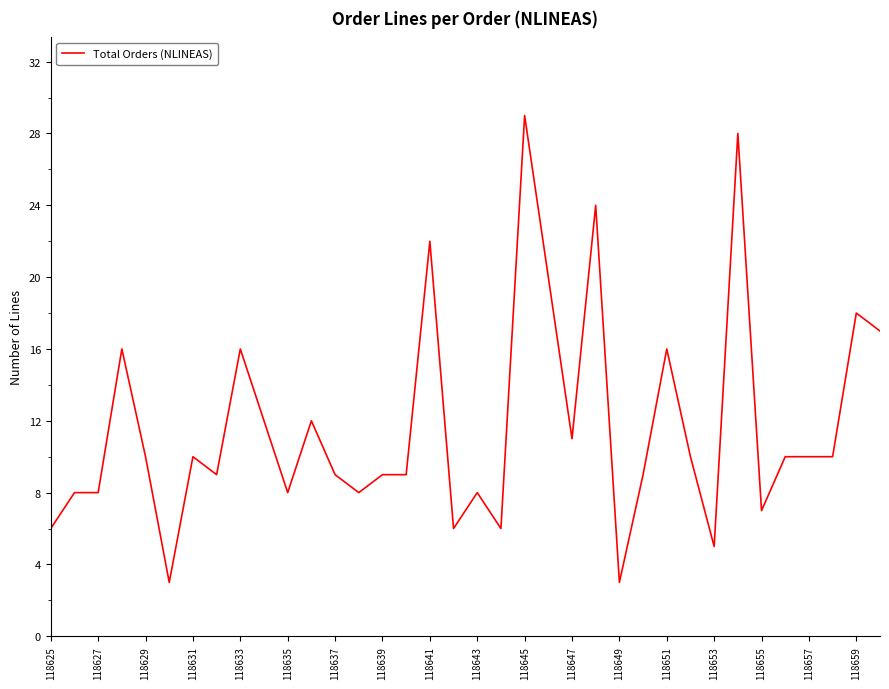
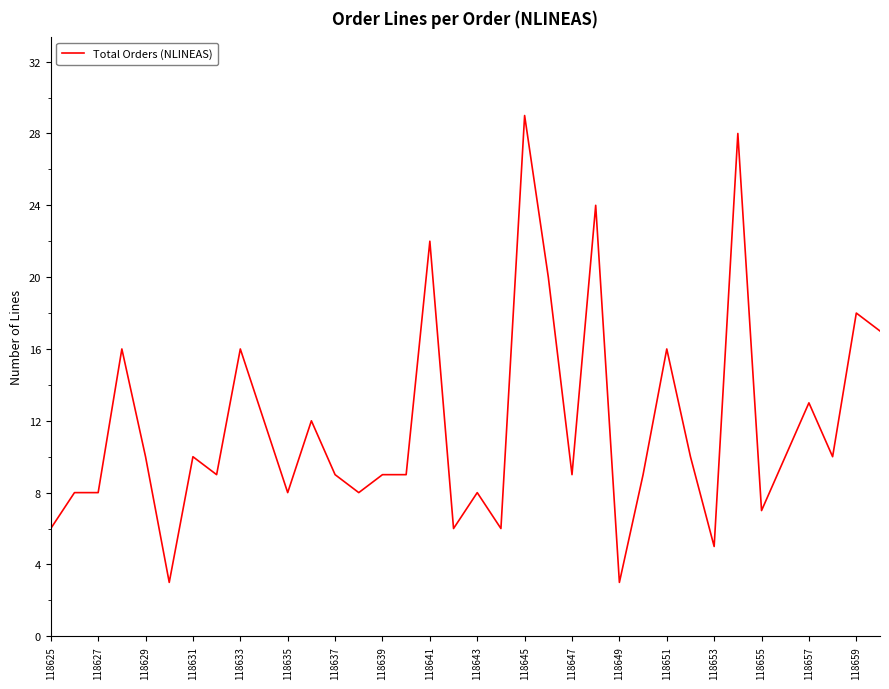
  {
    "118625": 6,
    "118627": 8,
    "118629": 10,
    "118631": 10,
    "118633": 16,
    "118635": 8,
    "118637": 9,
    "118639": 9,
    "118641": 22,
    "118643": 8,
    "118645": 29,
-   "118647": 11,
+   "118647": 9,
    "118649": 3,
    "118651": 16,
    "118653": 5,
    "118655": 7,
-   "118657": 10,
+   "118657": 13,
    "118659": 18
  }
